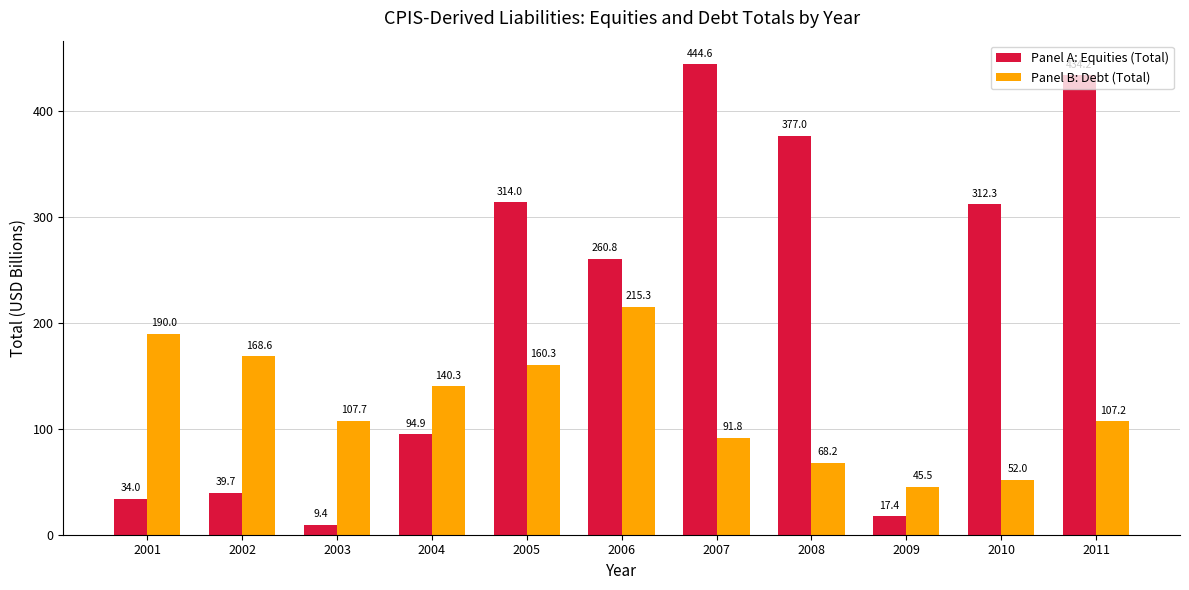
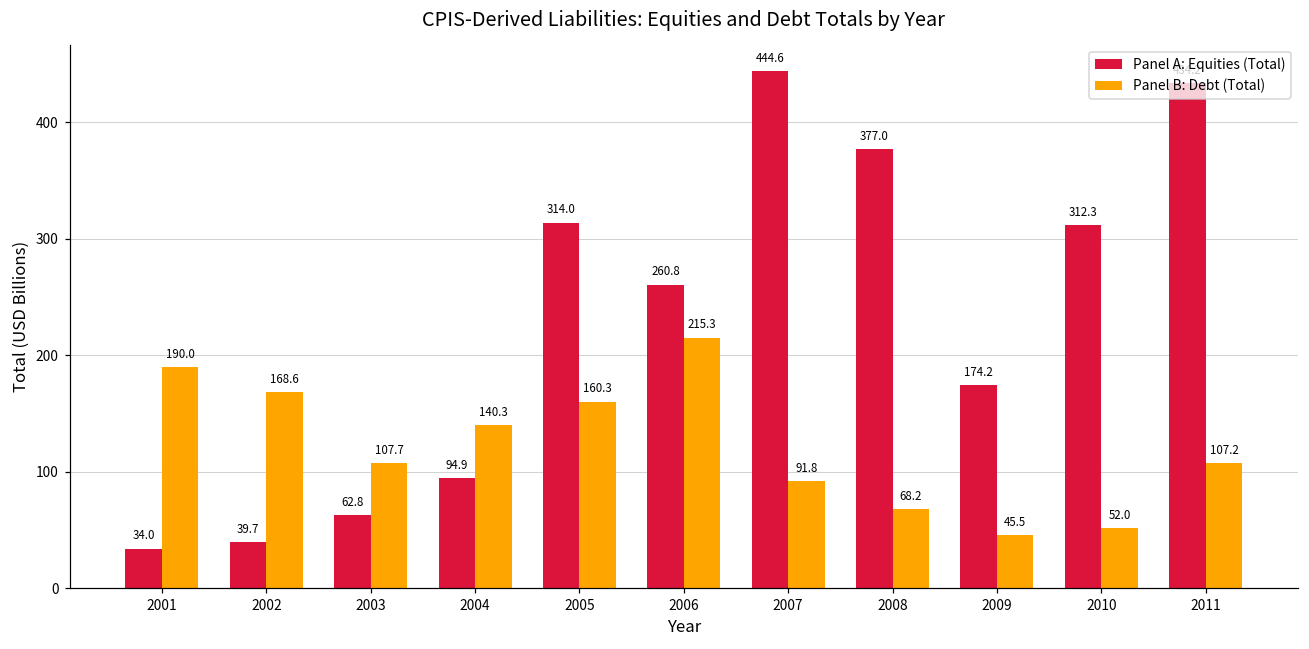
  {
    "Panel A: Equities (Total)": {
      "2001": 34.0,
      "2002": 39.7,
-     "2003": 9.4,
+     "2003": 62.8,
      "2004": 94.9,
      "2005": 314.0,
      "2006": 260.8,
      "2007": 444.6,
      "2008": 377.0,
-     "2009": 17.4,
+     "2009": 174.2,
      "2010": 312.3
    },
    "Panel B: Debt (Total)": {
      "2001": 190.0,
      "2002": 168.6,
      "2003": 107.7,
      "2004": 140.3,
      "2005": 160.3,
      "2006": 215.3,
      "2007": 91.8,
      "2008": 68.2,
      "2009": 45.5,
      "2010": 52.0,
      "2011": 107.2
    }
  }
